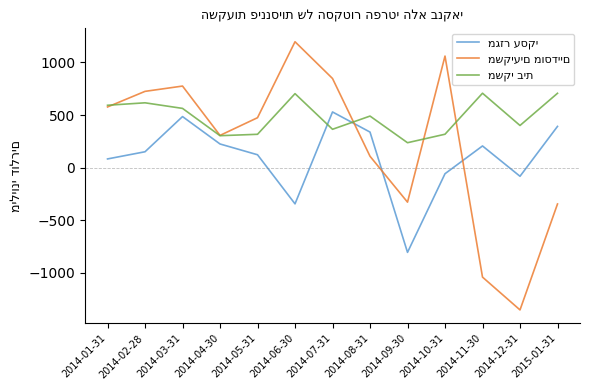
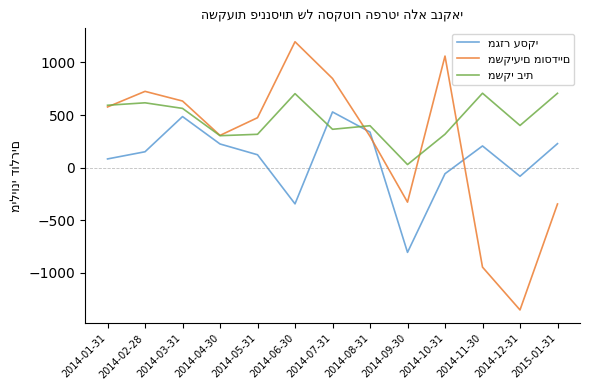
  {
    "מגזר עסקי": {
      "2014-01-31": 80,
      "2014-02-28": 150,
      "2014-03-31": 490,
      "2014-04-30": 220,
      "2014-05-31": 120,
      "2014-06-30": -340,
      "2014-07-31": 530,
      "2014-08-31": 340,
      "2014-09-30": -810,
      "2014-10-31": -60,
      "2014-11-30": 210,
      "2014-12-31": -80,
-     "2015-01-31": 390
+     "2015-01-31": 230
    },
    "משקיעים מוסדיים": {
      "2014-02-28": 720,
-     "2014-03-31": 780,
+     "2014-03-31": 630,
      "2014-05-31": 470,
      "2014-06-30": 1200,
      "2014-07-31": 850,
-     "2014-08-31": 110,
+     "2014-08-31": 300,
      "2014-09-30": -330,
      "2014-10-31": 1060,
-     "2014-11-30": -1040,
+     "2014-11-30": -950,
      "2014-12-31": -1350,
      "2015-01-31": -350
    },
    "משקי בית": {
      "2014-02-28": 620,
      "2014-03-31": 560,
      "2014-05-31": 320,
      "2014-06-30": 700,
      "2014-07-31": 360,
-     "2014-08-31": 490,
-     "2014-09-30": 240,
+     "2014-08-31": 400,
+     "2014-09-30": 30,
      "2014-10-31": 320,
      "2014-11-30": 710,
      "2014-12-31": 400,
      "2015-01-31": 710
    }
  }
